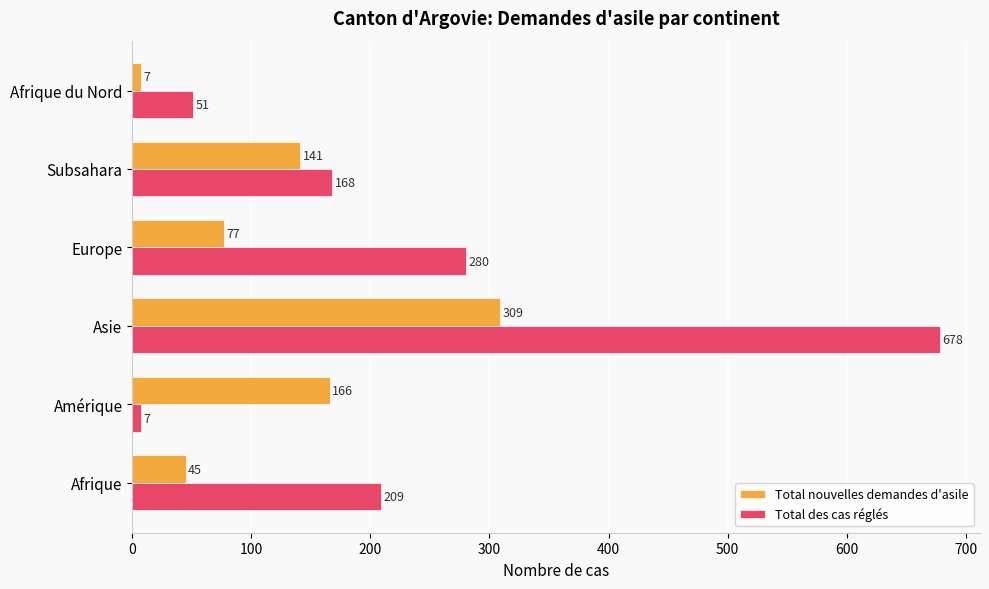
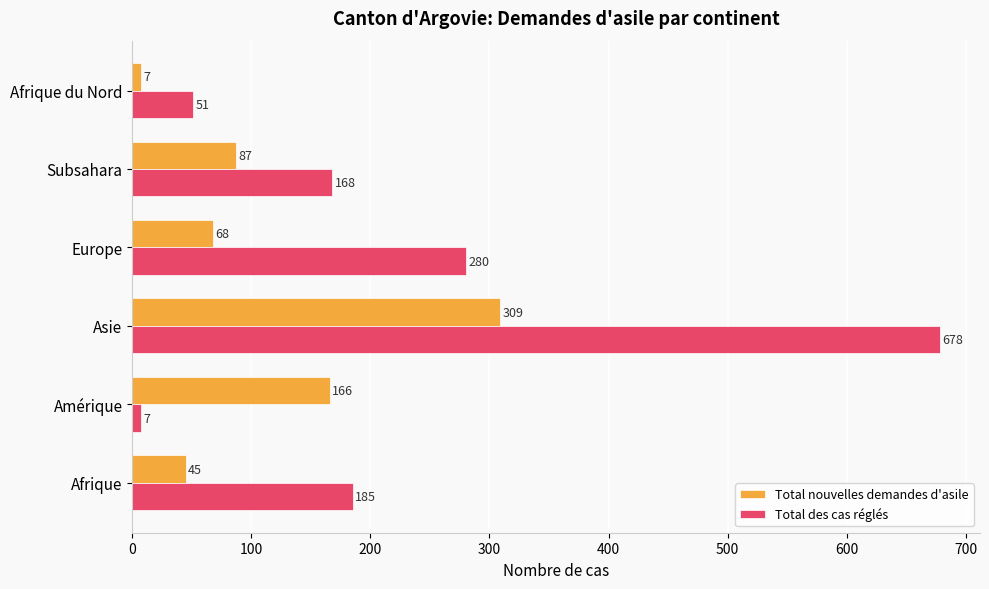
  {
    "Total nouvelles demandes d'asile": {
      "Afrique du Nord": 7,
-     "Subsahara": 141,
-     "Europe": 77,
+     "Subsahara": 87,
+     "Europe": 68,
      "Asie": 309,
      "Amérique": 166,
      "Afrique": 45
    },
    "Total des cas réglés": {
      "Afrique du Nord": 51,
      "Subsahara": 168,
      "Europe": 280,
      "Asie": 678,
      "Amérique": 7,
-     "Afrique": 209
+     "Afrique": 185
    }
  }
